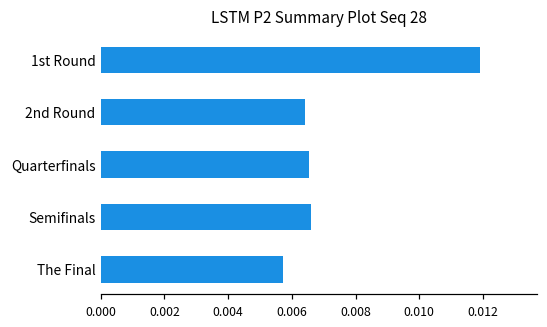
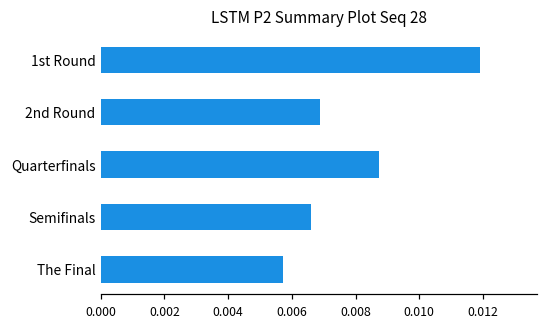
  {
    "1st Round": 0.0119,
-   "2nd Round": 0.0064,
-   "Quarterfinals": 0.0065,
+   "2nd Round": 0.0069,
+   "Quarterfinals": 0.0088,
    "Semifinals": 0.0066,
    "The Final": 0.0057
  }
